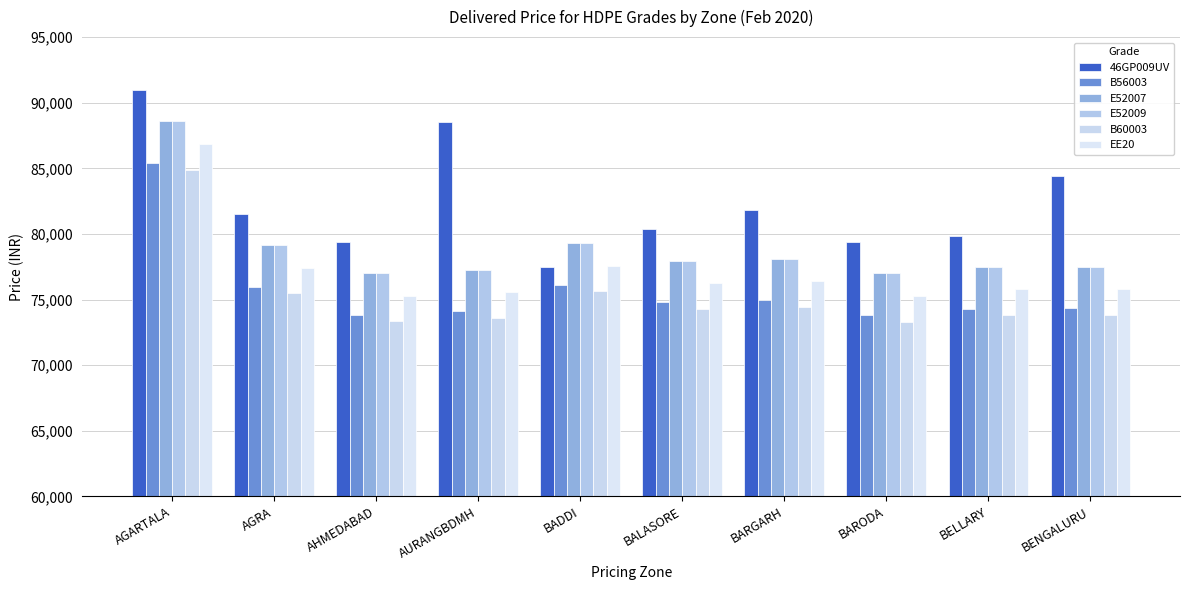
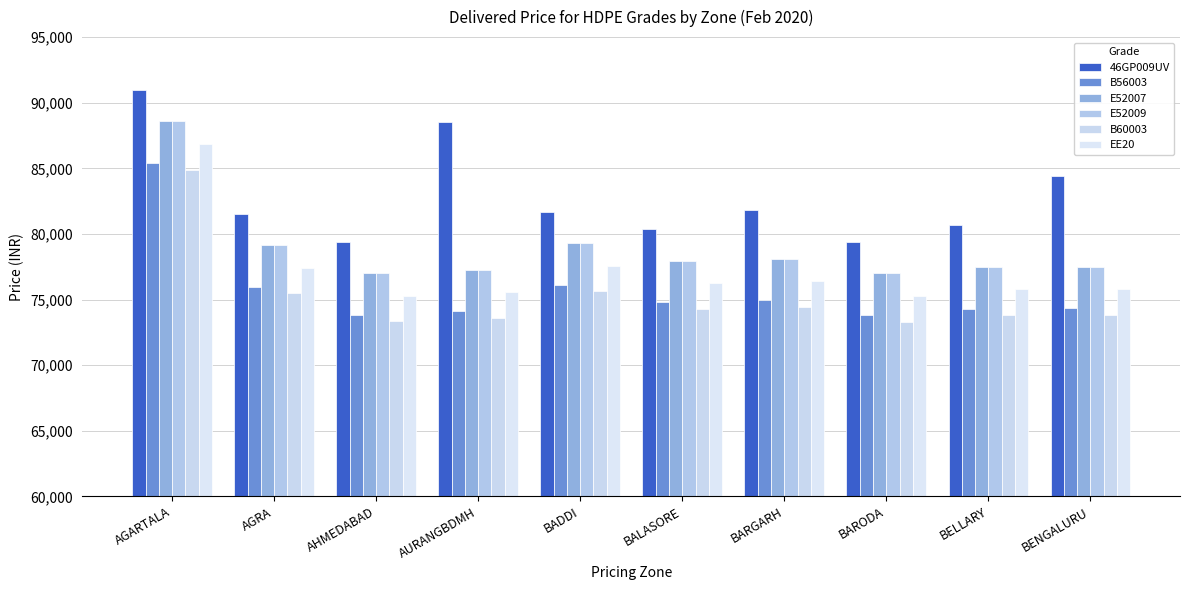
  {
    "46GP009UV": {
      "AGARTALA": "91,000",
      "AGRA": "81,500",
      "AHMEDABAD": "79,400",
      "AURANGBDMH": "88,500",
-     "BADDI": "77,500",
+     "BADDI": "81,700",
      "BALASORE": "80,400",
      "BARGARH": "81,800",
      "BARODA": "79,400",
-     "BELLARY": "79,900",
+     "BELLARY": "80,700",
      "BENGALURU": "84,500"
    }
  }
